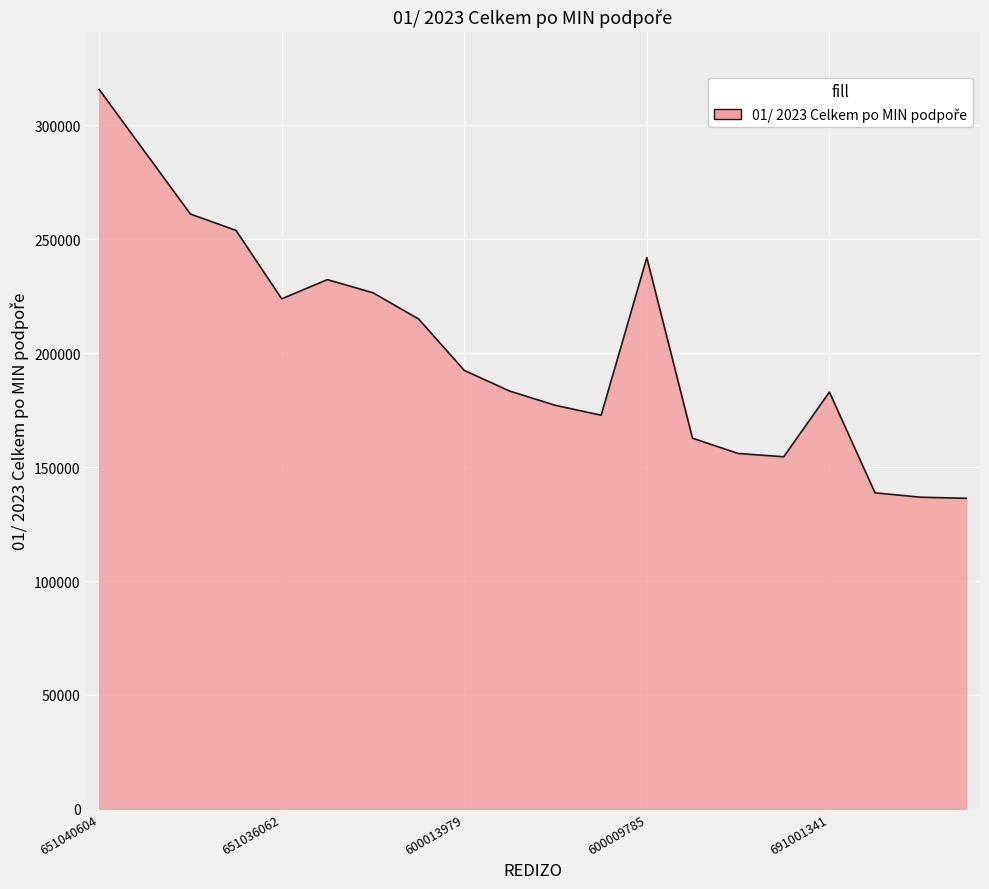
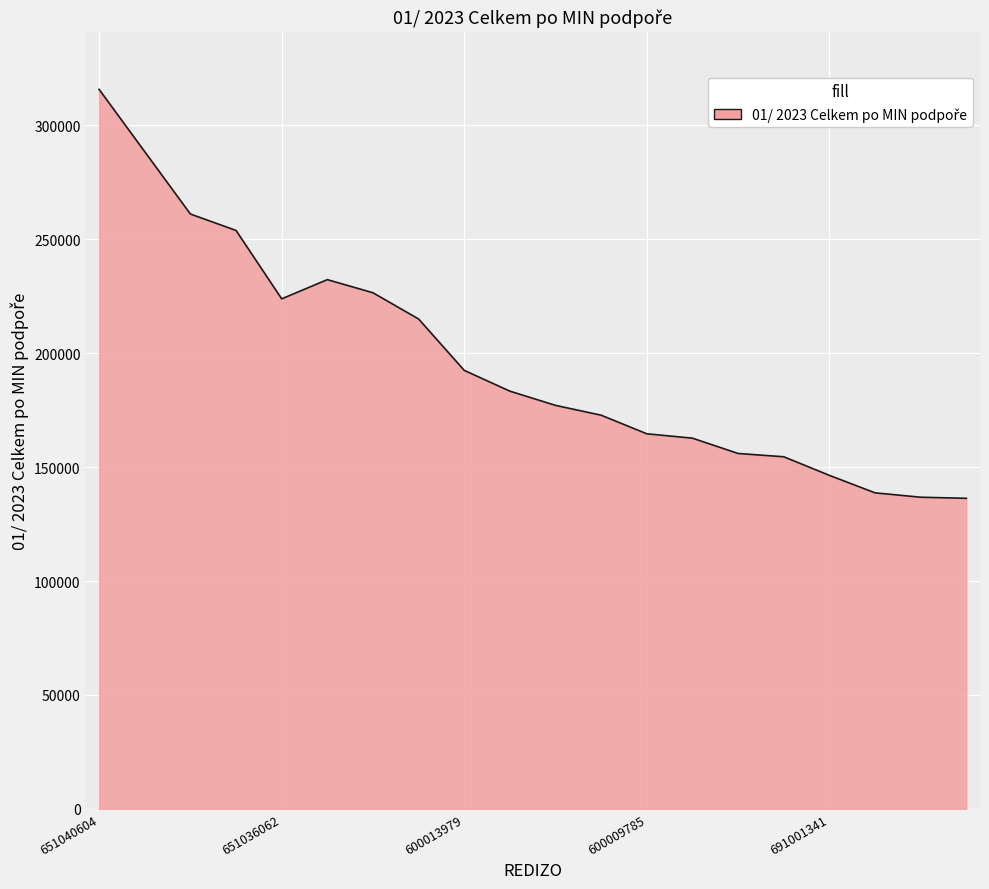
  {
    "651040604": 316000,
    "651036062": 224000,
    "600013979": 192000,
-   "600009785": 242000,
-   "691001341": 183000
+   "600009785": 165000,
+   "691001341": 146000
  }
